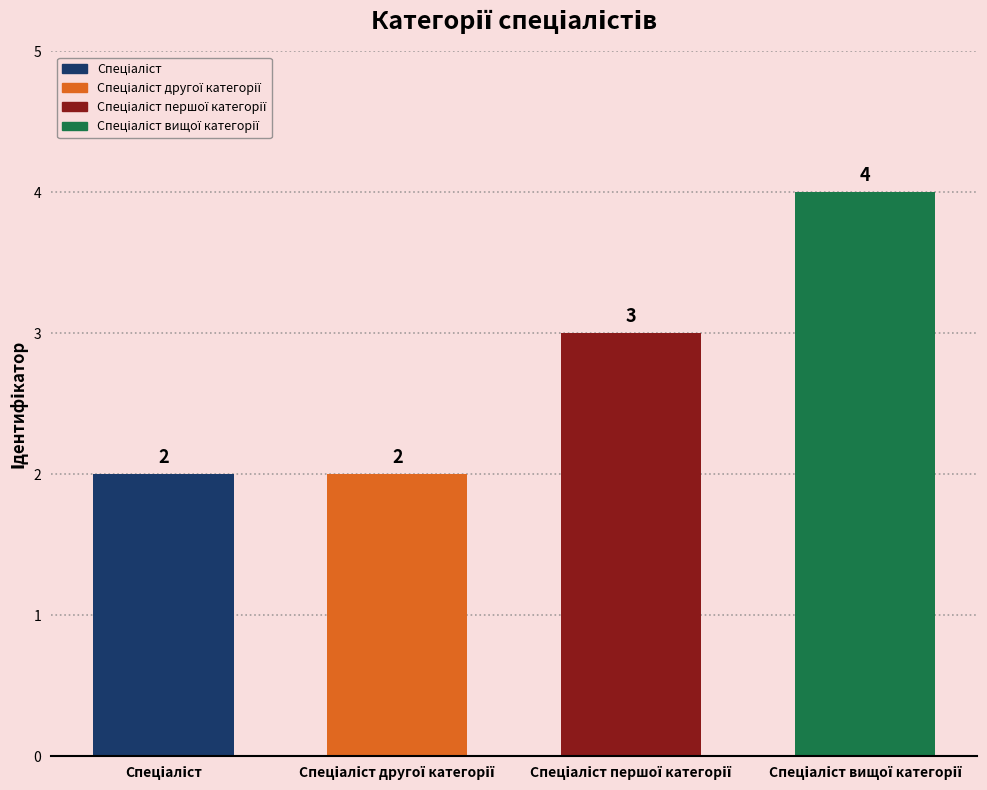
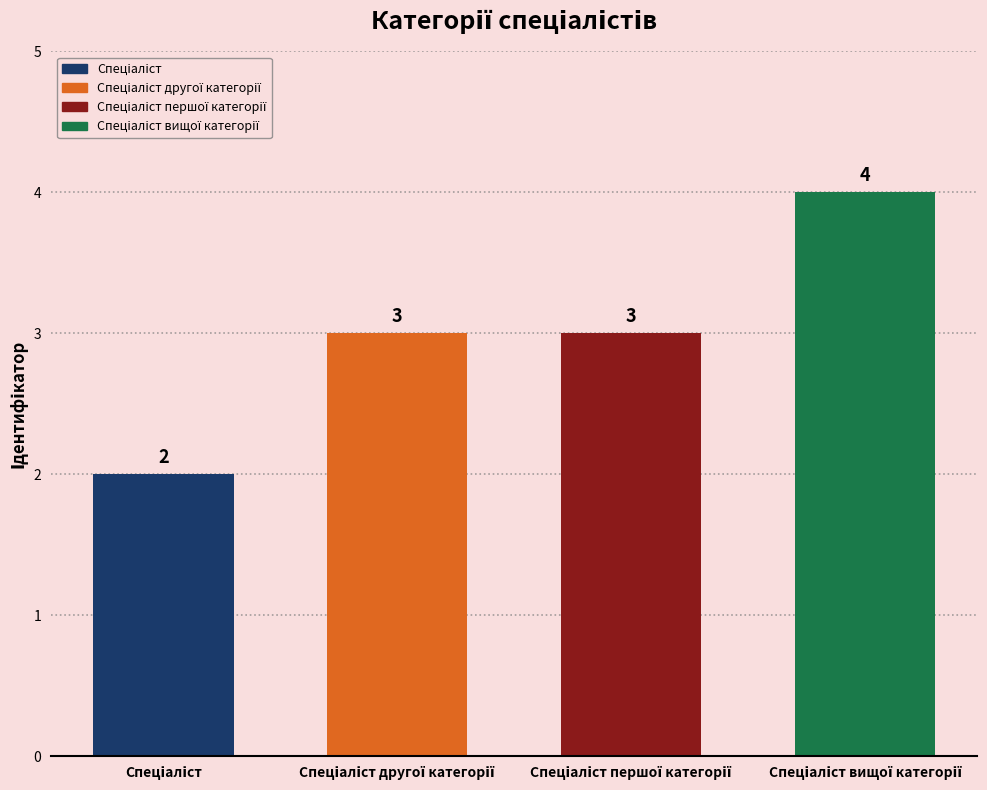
  {
    "Спеціаліст": 2,
-   "Спеціаліст другої категорії": 2,
+   "Спеціаліст другої категорії": 3,
    "Спеціаліст першої категорії": 3,
    "Спеціаліст вищої категорії": 4
  }
